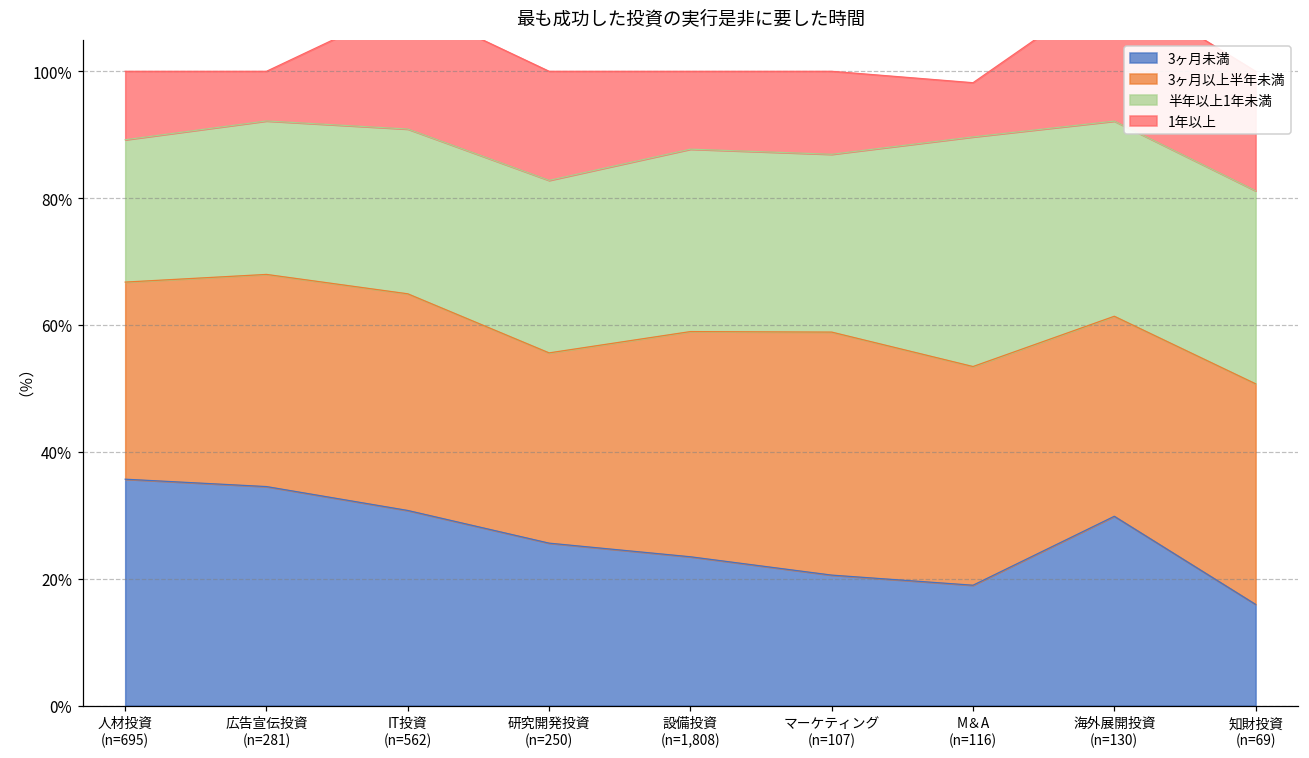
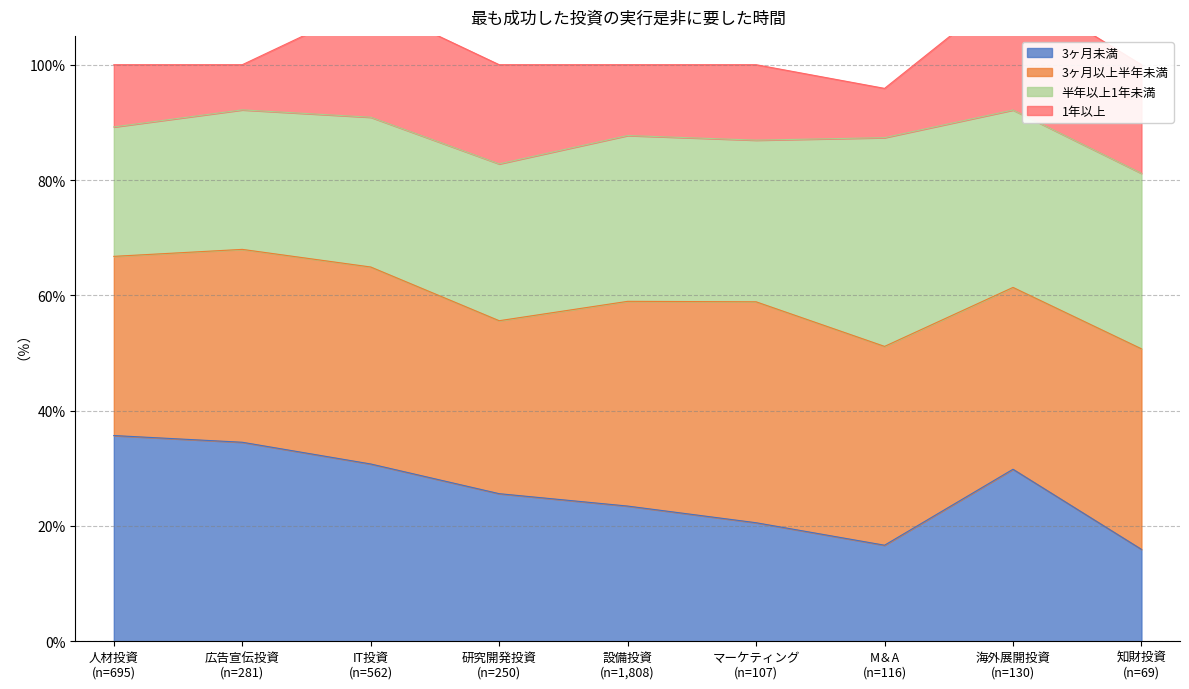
  {
    "3ヶ月未満": {
      "人材投資 (n=695)": "36%",
      "広告宣伝投資 (n=281)": "35%",
      "IT投資 (n=562)": "31%",
      "研究開発投資 (n=250)": "26%",
      "設備投資 (n=1,808)": "23%",
      "マーケティング (n=107)": "21%",
-     "M＆A (n=116)": "19%",
+     "M＆A (n=116)": "17%",
      "海外展開投資 (n=130)": "30%",
      "知財投資 (n=69)": "16%"
    },
    "3ヶ月以上半年未満": {
      "人材投資 (n=695)": "31%",
      "広告宣伝投資 (n=281)": "33%",
      "IT投資 (n=562)": "34%",
      "研究開発投資 (n=250)": "30%",
      "設備投資 (n=1,808)": "36%",
      "マーケティング (n=107)": "38%",
      "M＆A (n=116)": "34%",
      "海外展開投資 (n=130)": "32%",
      "知財投資 (n=69)": "35%"
    },
    "半年以上1年未満": {
      "人材投資 (n=695)": "22%",
      "広告宣伝投資 (n=281)": "24%",
      "IT投資 (n=562)": "26%",
      "研究開発投資 (n=250)": "27%",
      "設備投資 (n=1,808)": "29%",
      "マーケティング (n=107)": "28%",
      "M＆A (n=116)": "36%",
      "海外展開投資 (n=130)": "31%",
      "知財投資 (n=69)": "30%"
    },
    "1年以上": {
      "人材投資 (n=695)": "11%",
      "広告宣伝投資 (n=281)": "8%",
      "研究開発投資 (n=250)": "17%",
      "設備投資 (n=1,808)": "12%",
      "マーケティング (n=107)": "13%",
      "M＆A (n=116)": "9%"
    }
  }
